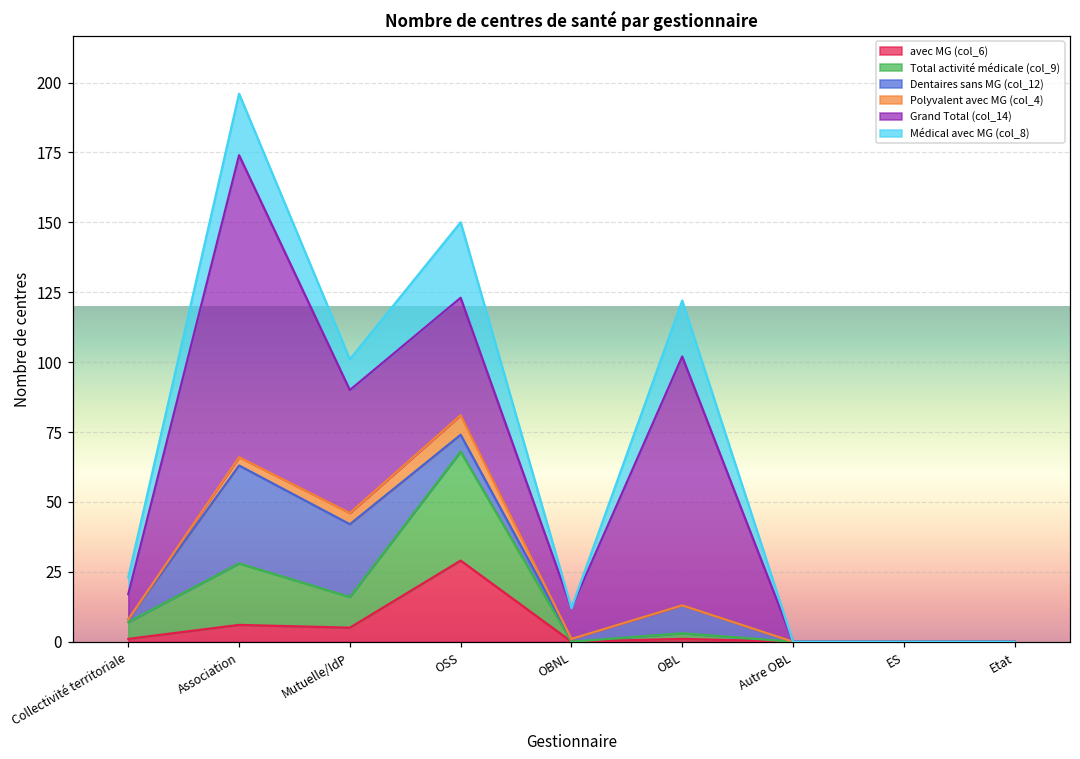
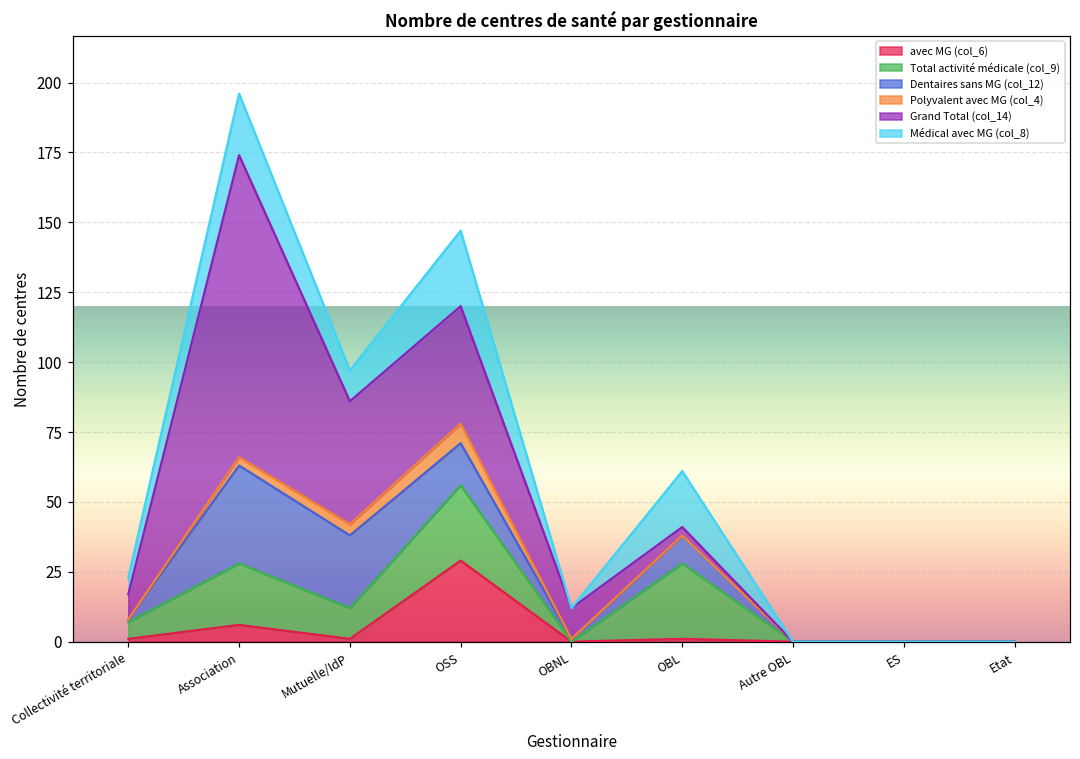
  {
    "avec MG (col_6)": {
      "Collectivité territoriale": 1,
      "Association": 6,
-     "Mutuelle/IdP": 5,
+     "Mutuelle/IdP": 1,
      "OSS": 29,
      "OBL": 1
    },
    "Total activité médicale (col_9)": {
      "Collectivité territoriale": 6,
      "Association": 22,
      "Mutuelle/IdP": 11,
-     "OSS": 39,
-     "OBL": 2
+     "OSS": 27,
+     "OBL": 27
    },
    "Dentaires sans MG (col_12)": {
      "Association": 35,
      "Mutuelle/IdP": 26,
-     "OSS": 6
+     "OSS": 15
    },
    "Polyvalent avec MG (col_4)": {
      "Association": 3,
      "Mutuelle/IdP": 4,
      "OSS": 7
    },
    "Grand Total (col_14)": {
      "Collectivité territoriale": 9,
      "Association": 108,
      "Mutuelle/IdP": 44,
      "OSS": 42,
-     "OBL": 89
+     "OBL": 3
    },
    "Médical avec MG (col_8)": {
      "Collectivité territoriale": 6,
      "Association": 22,
      "Mutuelle/IdP": 11,
      "OSS": 27,
      "OBL": 20
    }
  }
